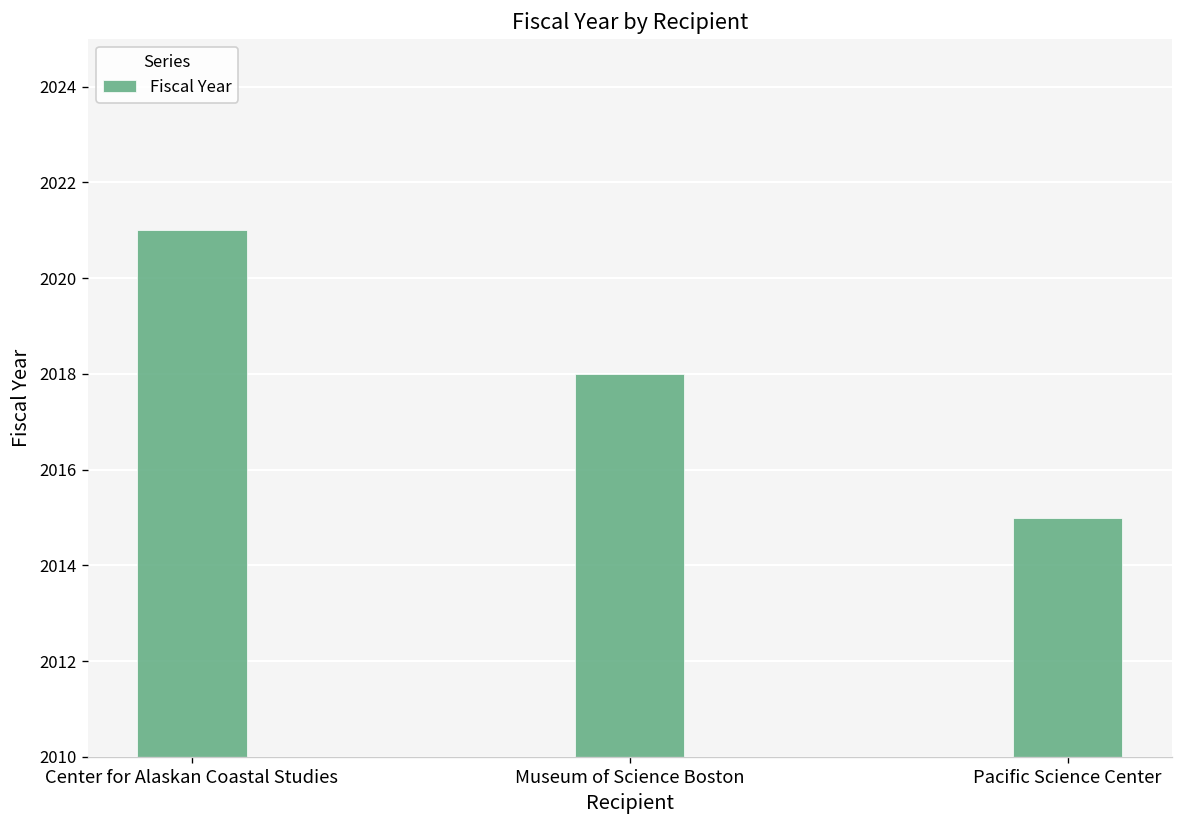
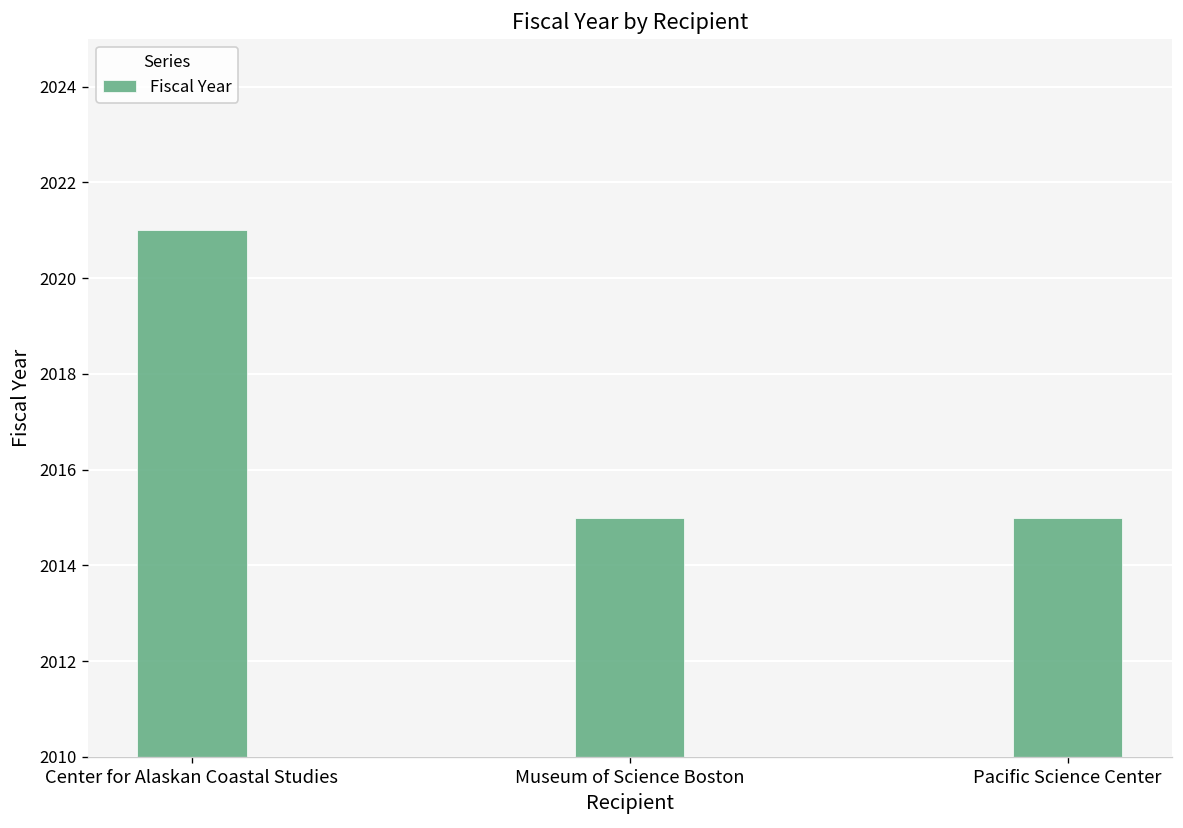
  {
    "Center for Alaskan Coastal Studies": 2021,
-   "Museum of Science Boston": 2018,
+   "Museum of Science Boston": 2015,
    "Pacific Science Center": 2015
  }
